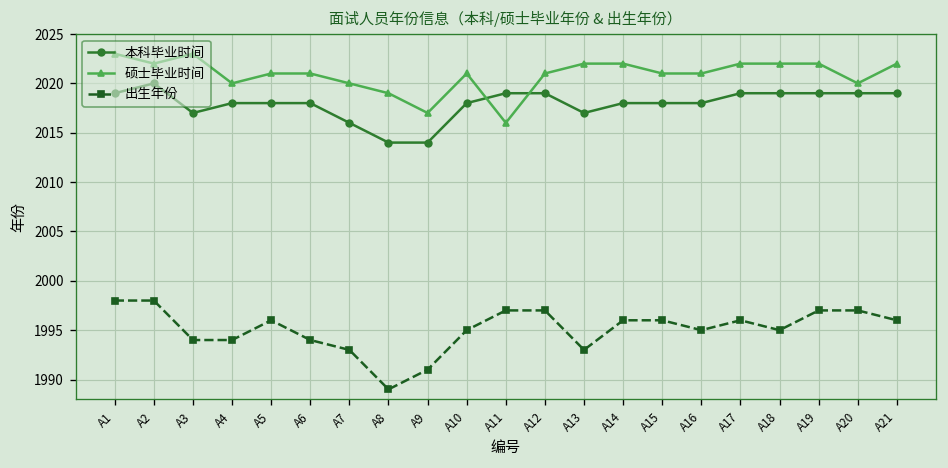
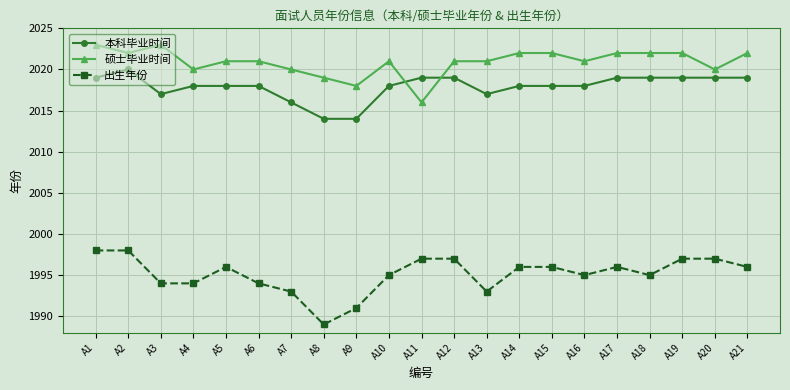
  {
    "硕士毕业时间": {
      "A4": 2020,
      "A5": 2021,
      "A6": 2021,
      "A7": 2020,
      "A8": 2019,
-     "A9": 2017,
+     "A9": 2018,
      "A10": 2021,
      "A11": 2016,
      "A12": 2021,
-     "A13": 2022,
+     "A13": 2021,
      "A14": 2022,
-     "A15": 2021,
+     "A15": 2022,
      "A16": 2021,
      "A17": 2022,
      "A18": 2022,
      "A19": 2022,
      "A20": 2020,
      "A21": 2022
    }
  }
